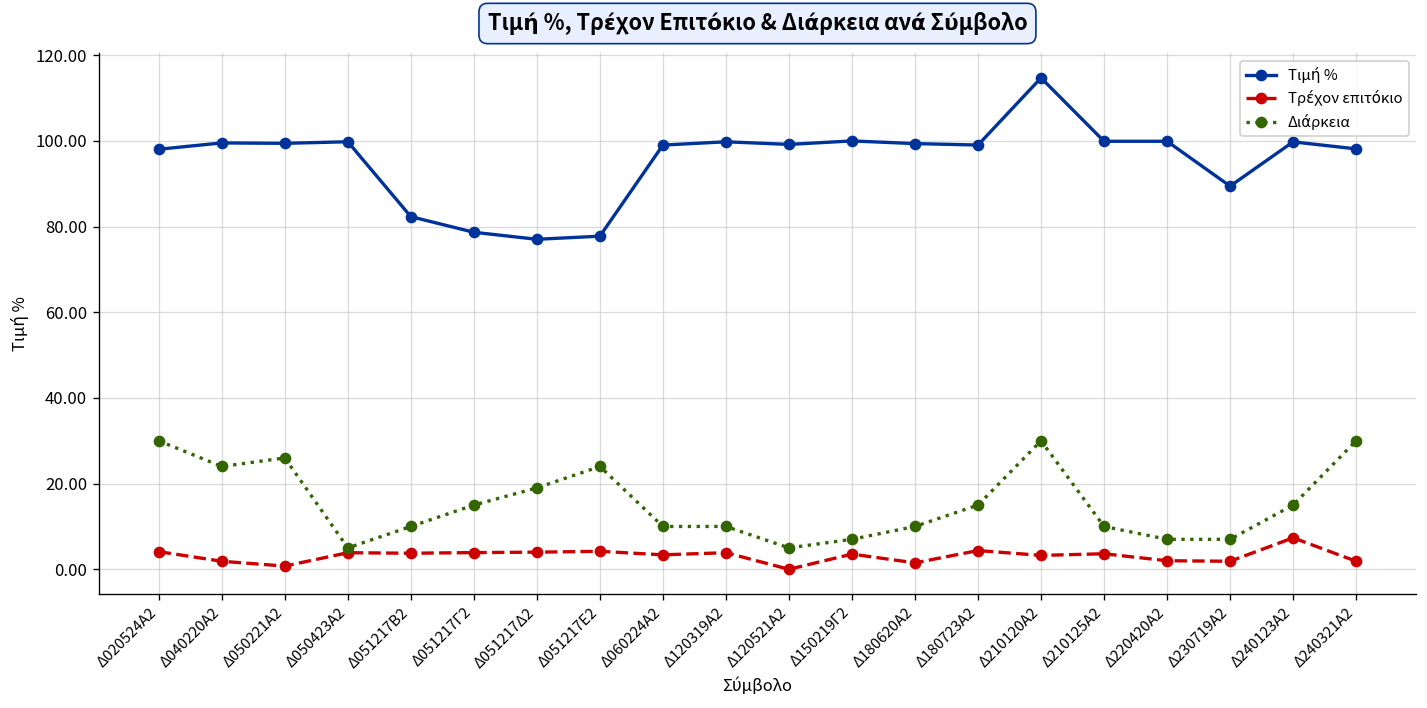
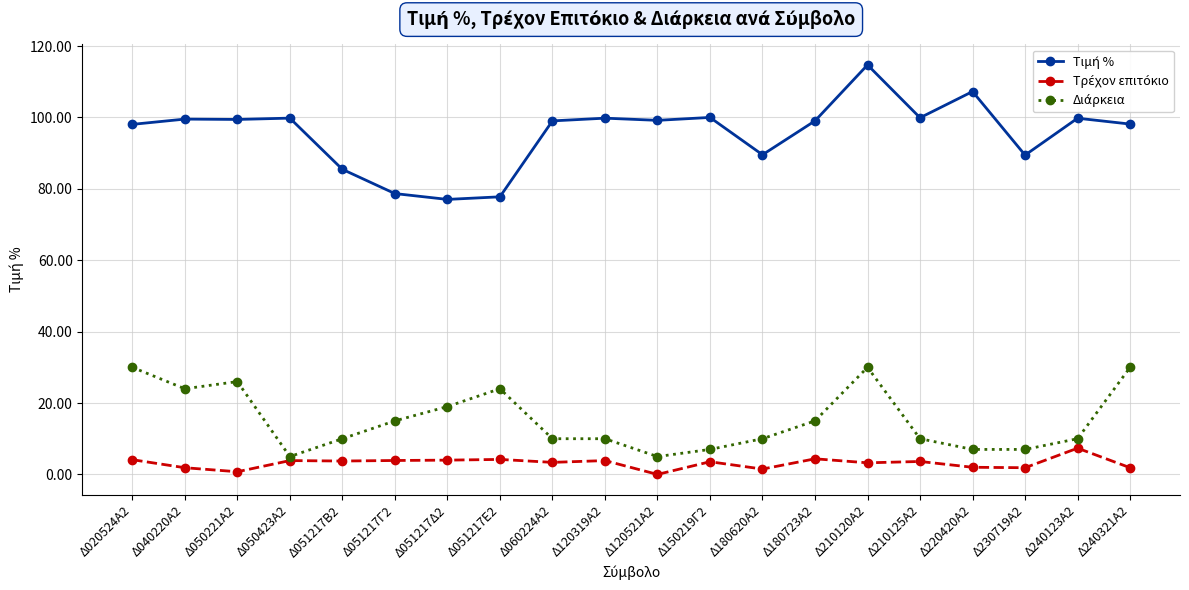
  {
    "Τιμή %": {
      "Δ020524Α2": 98,
      "Δ040220Α2": 100,
      "Δ050221Α2": 99,
      "Δ050423Α2": 100,
-     "Δ051217Β2": 82,
+     "Δ051217Β2": 85,
      "Δ051217Γ2": 79,
      "Δ051217Δ2": 77,
      "Δ051217Ε2": 78,
      "Δ060224Α2": 99,
      "Δ120319Α2": 100,
      "Δ120521Α2": 99,
      "Δ150219Γ2": 100,
-     "Δ180620Α2": 99,
+     "Δ180620Α2": 90,
      "Δ180723Α2": 99,
      "Δ210120Α2": 115,
      "Δ210125Α2": 100,
-     "Δ220420Α2": 100,
+     "Δ220420Α2": 107,
      "Δ230719Α2": 89,
      "Δ240123Α2": 100,
      "Δ240321Α2": 98
    },
    "Τρέχον επιτόκιο": {
      "Δ020524Α2": 4,
      "Δ040220Α2": 2,
      "Δ050221Α2": 1,
      "Δ050423Α2": 4,
      "Δ051217Β2": 4,
      "Δ051217Γ2": 4,
      "Δ051217Δ2": 4,
      "Δ051217Ε2": 4,
      "Δ060224Α2": 3,
      "Δ120319Α2": 4,
      "Δ120521Α2": 0,
      "Δ150219Γ2": 4,
      "Δ180620Α2": 2,
      "Δ180723Α2": 4,
      "Δ210120Α2": 3,
      "Δ210125Α2": 4,
      "Δ220420Α2": 2,
      "Δ230719Α2": 2,
      "Δ240123Α2": 7,
      "Δ240321Α2": 2
    },
    "Διάρκεια": {
      "Δ020524Α2": 30,
      "Δ040220Α2": 24,
      "Δ050221Α2": 26,
      "Δ050423Α2": 5,
      "Δ051217Β2": 10,
      "Δ051217Γ2": 15,
      "Δ051217Δ2": 19,
      "Δ051217Ε2": 24,
      "Δ060224Α2": 10,
      "Δ120319Α2": 10,
      "Δ120521Α2": 5,
      "Δ150219Γ2": 7,
      "Δ180620Α2": 10,
      "Δ180723Α2": 15,
      "Δ210120Α2": 30,
      "Δ210125Α2": 10,
      "Δ220420Α2": 7,
      "Δ230719Α2": 7,
-     "Δ240123Α2": 15,
+     "Δ240123Α2": 10,
      "Δ240321Α2": 30
    }
  }
